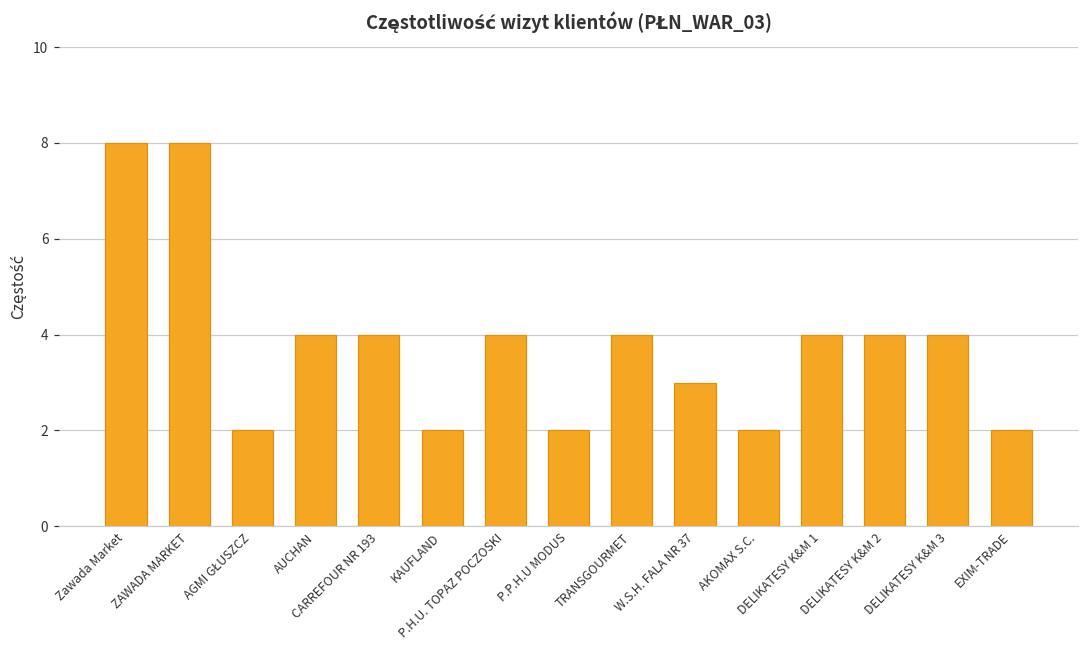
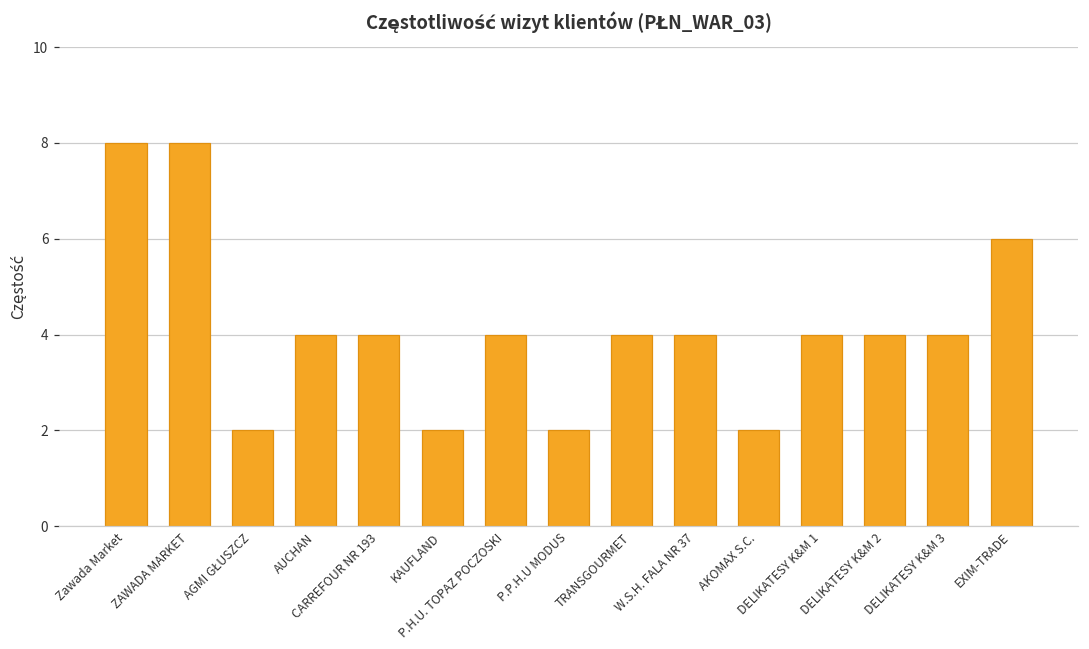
  {
    "Zawada Market": 8,
    "ZAWADA MARKET": 8,
    "AGMI GŁUSZCZ": 2,
    "AUCHAN": 4,
    "CARREFOUR NR 193": 4,
    "KAUFLAND": 2,
    "P.H.U. TOPAZ POCZOSKI": 4,
    "P.P.H.U MODUS": 2,
    "TRANSGOURMET": 4,
-   "W.S.H. FALA NR 37": 3,
+   "W.S.H. FALA NR 37": 4,
    "AKOMAX S.C.": 2,
    "DELIKATESY K&M 1": 4,
    "DELIKATESY K&M 2": 4,
    "DELIKATESY K&M 3": 4,
-   "EXIM-TRADE": 2
+   "EXIM-TRADE": 6
  }
